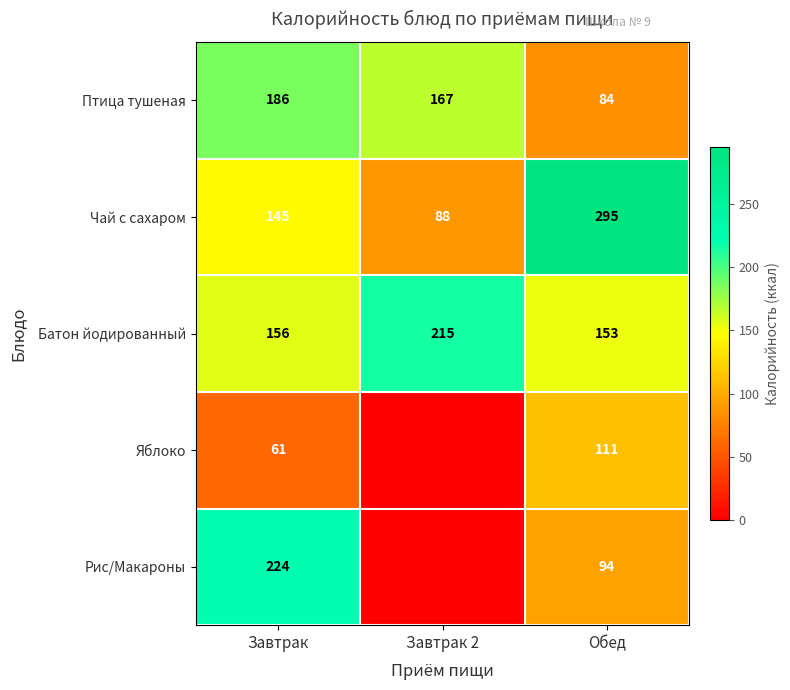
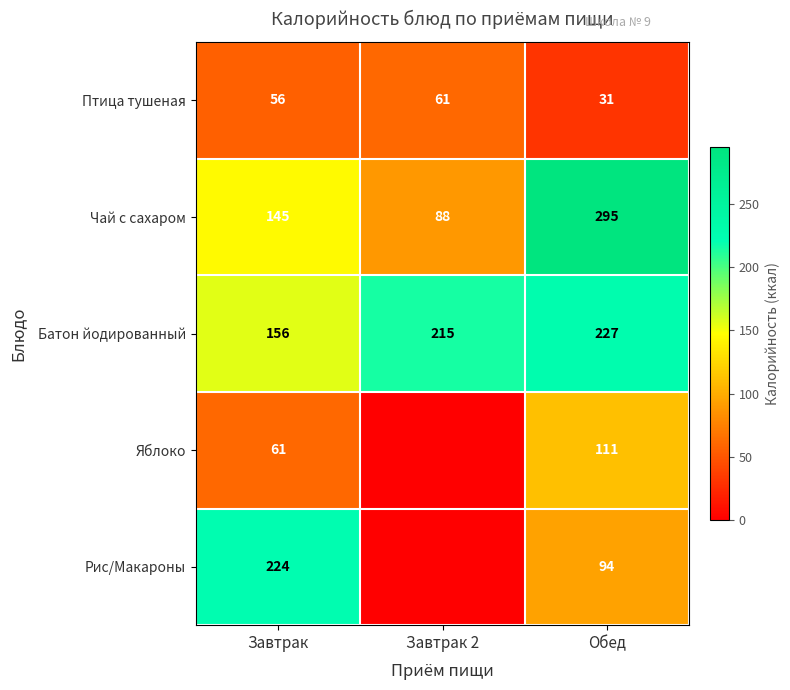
  {
    "Птица тушеная": {
-     "Завтрак": 186,
-     "Завтрак 2": 167,
-     "Обед": 84
+     "Завтрак": 56,
+     "Завтрак 2": 61,
+     "Обед": 31
    },
    "Чай с сахаром": {
      "Завтрак": 145,
      "Завтрак 2": 88,
      "Обед": 295
    },
    "Батон йодированный": {
      "Завтрак": 156,
      "Завтрак 2": 215,
-     "Обед": 153
+     "Обед": 227
    },
    "Яблоко": {
      "Завтрак": 61,
      "Обед": 111
    },
    "Рис/Макароны": {
      "Завтрак": 224,
      "Обед": 94
    }
  }
